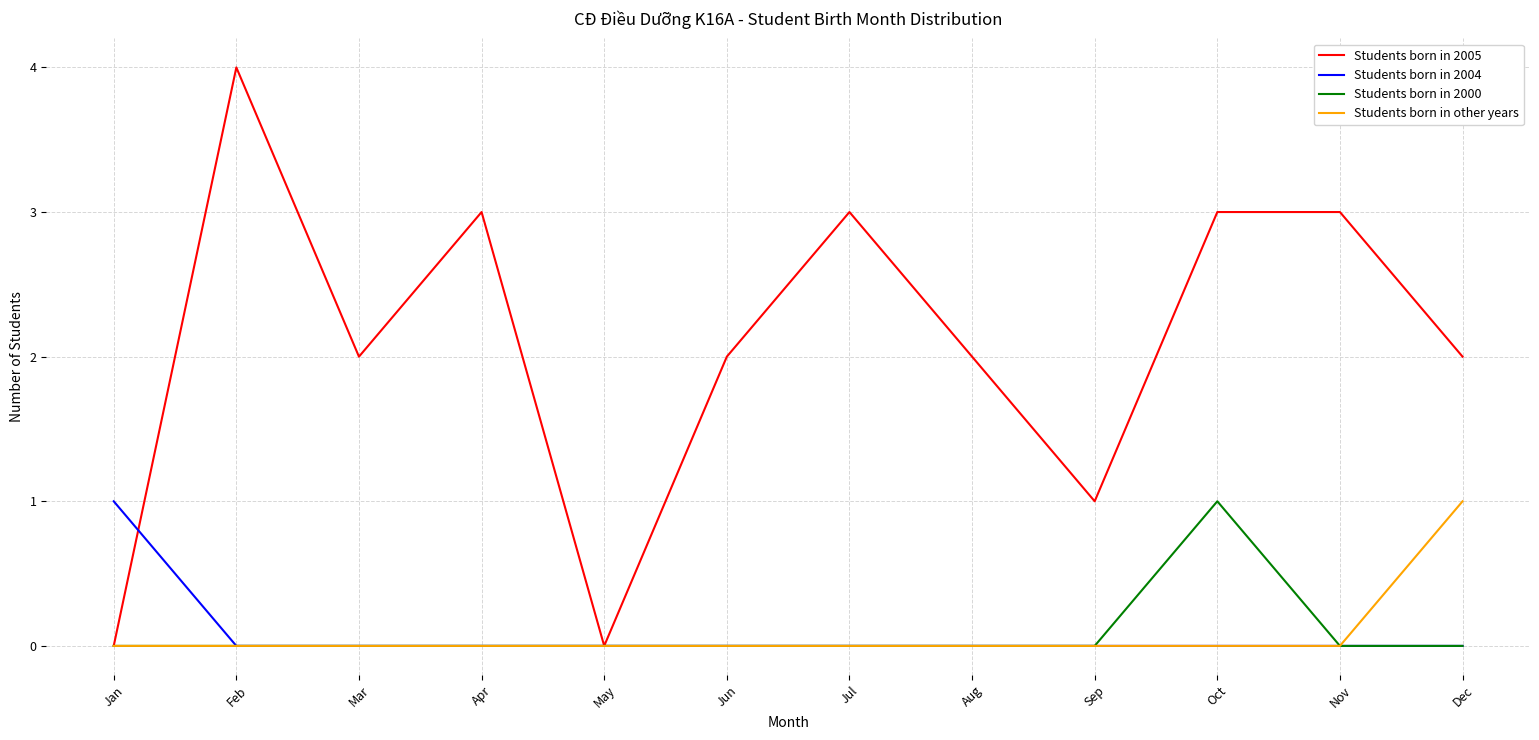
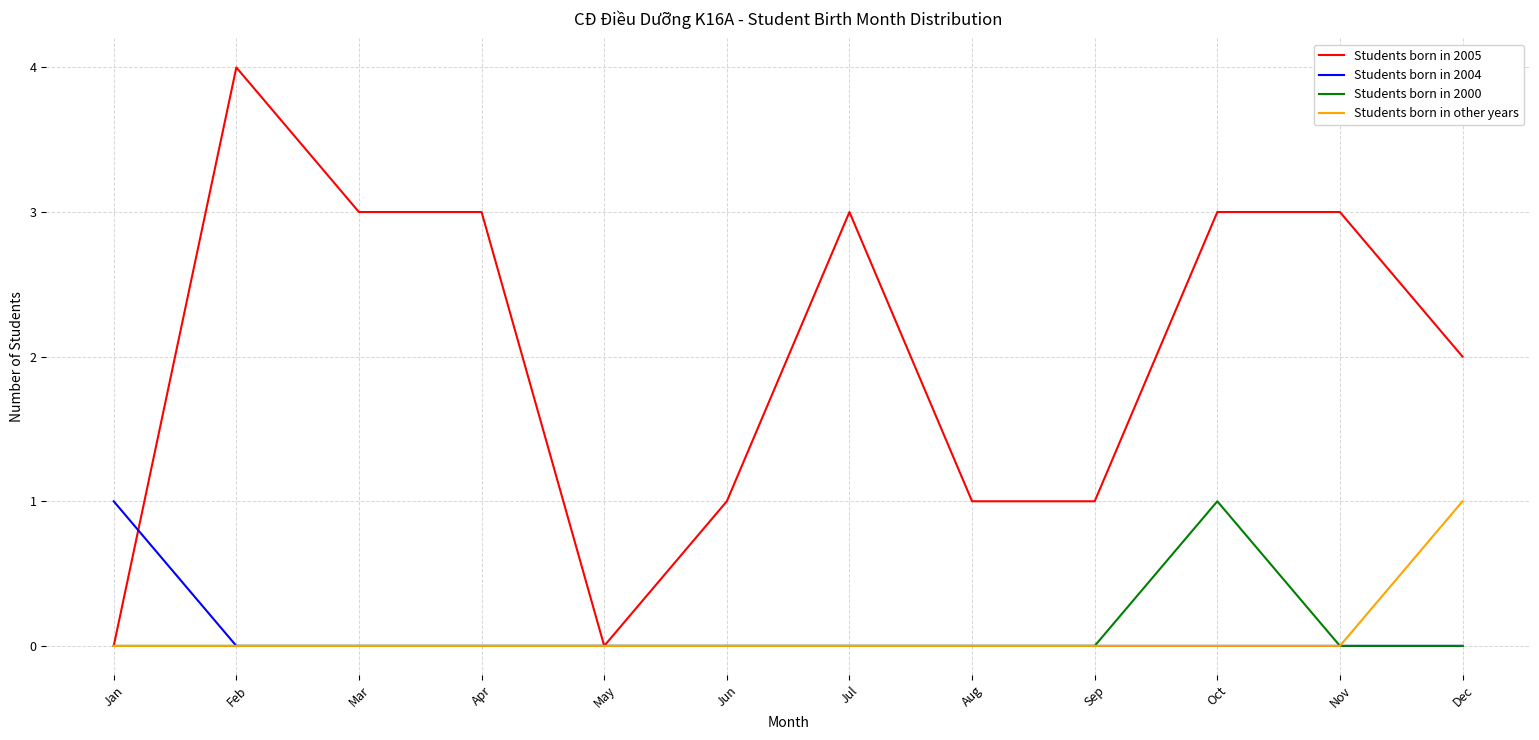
  {
    "Students born in 2005": {
      "Feb": 4,
-     "Mar": 2,
+     "Mar": 3,
      "Apr": 3,
-     "Jun": 2,
+     "Jun": 1,
      "Jul": 3,
-     "Aug": 2,
+     "Aug": 1,
      "Sep": 1,
      "Oct": 3,
      "Nov": 3,
      "Dec": 2
    },
    "Students born in 2004": {
      "Jan": 1
    },
    "Students born in 2000": {
      "Oct": 1
    },
    "Students born in other years": {
      "Dec": 1
    }
  }
